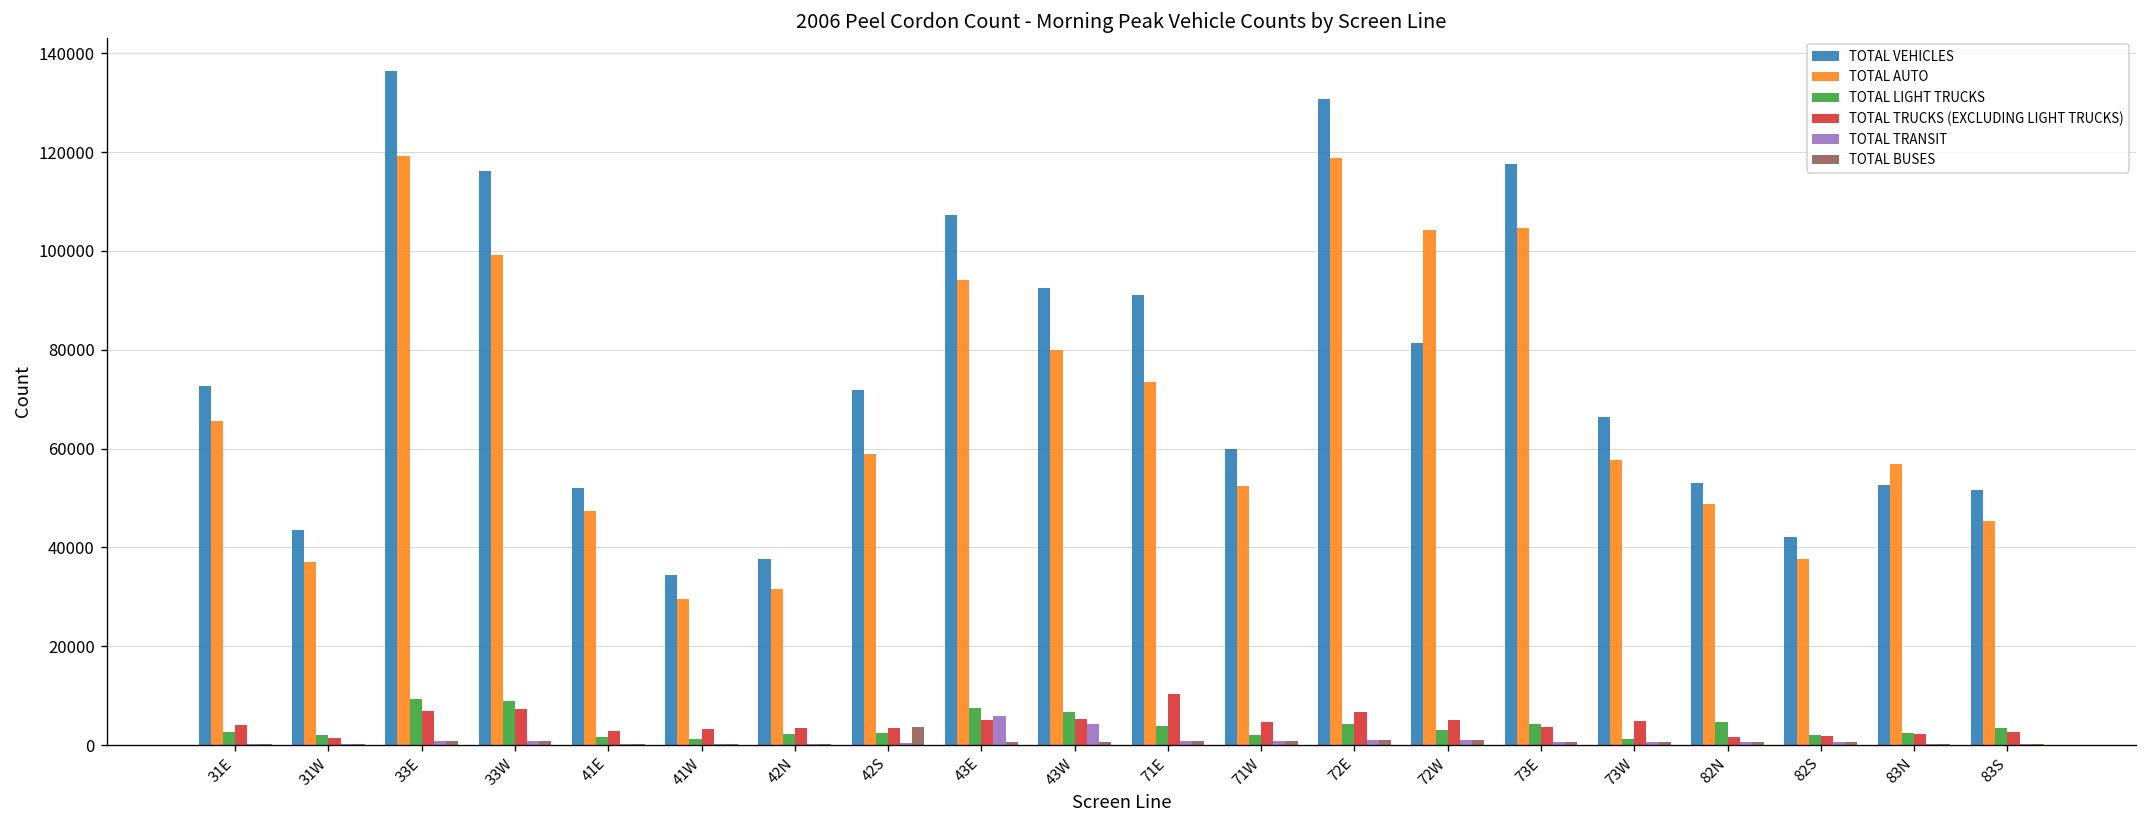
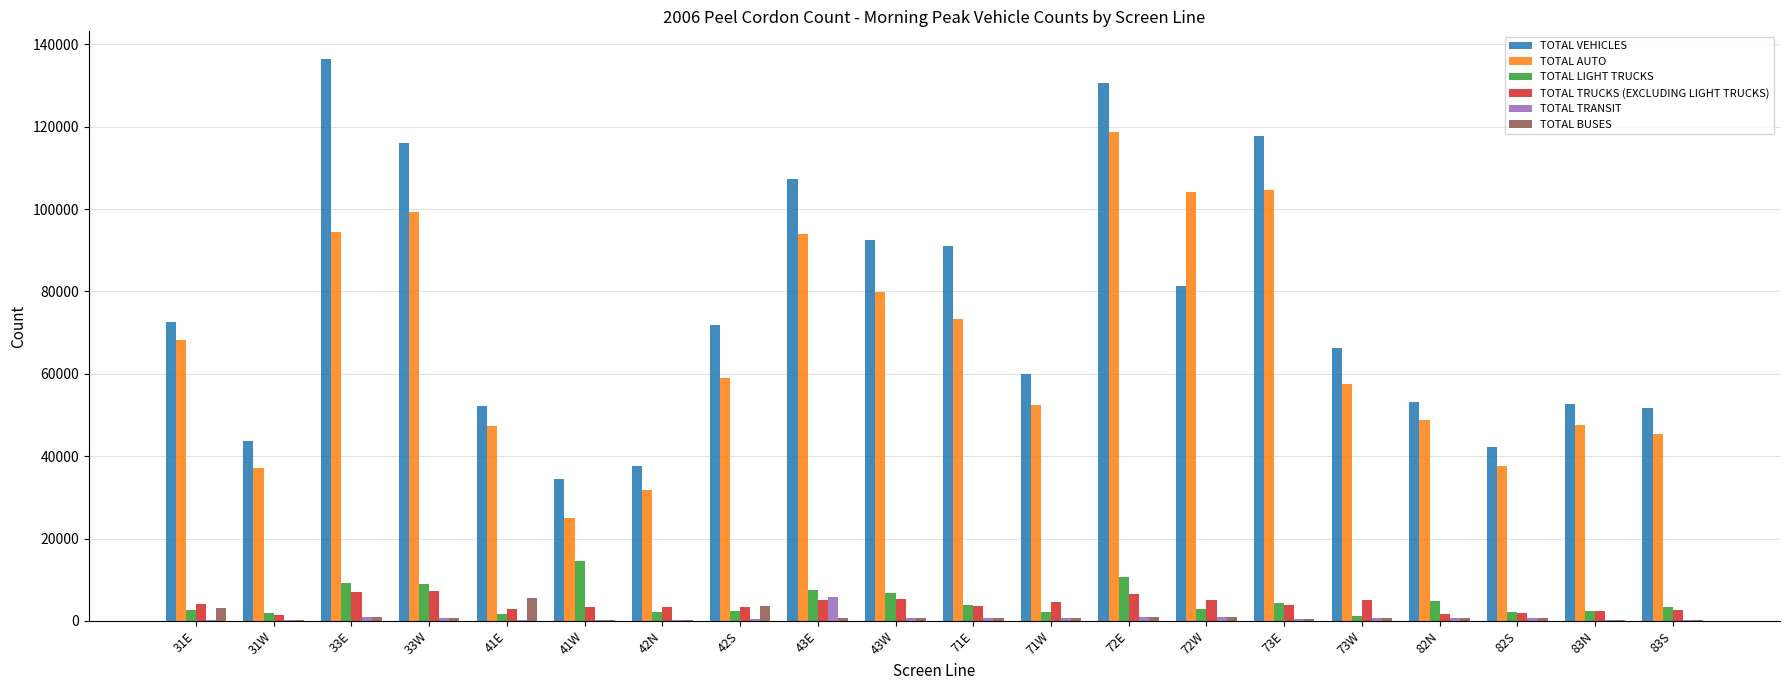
  {
    "TOTAL VEHICLES": {
      "31E": 73000,
      "31W": 44000,
      "33E": 136000,
      "33W": 116000,
      "41E": 52000,
      "41W": 34000,
      "42N": 38000,
      "42S": 72000,
      "43E": 107000,
      "43W": 93000,
      "71E": 91000,
      "71W": 60000,
      "72E": 131000,
      "72W": 81000,
      "73E": 118000,
      "73W": 66000,
      "82N": 53000,
      "82S": 42000,
      "83N": 53000,
      "83S": 52000
    },
    "TOTAL AUTO": {
-     "31E": 66000,
+     "31E": 68000,
      "31W": 37000,
-     "33E": 119000,
+     "33E": 94000,
      "33W": 99000,
      "41E": 47000,
-     "41W": 30000,
+     "41W": 25000,
      "42N": 32000,
      "42S": 59000,
      "43E": 94000,
      "43W": 80000,
      "71E": 73000,
      "71W": 52000,
      "72E": 119000,
      "72W": 104000,
      "73E": 105000,
      "73W": 58000,
      "82N": 49000,
      "82S": 38000,
-     "83N": 57000,
+     "83N": 48000,
      "83S": 45000
    },
    "TOTAL LIGHT TRUCKS": {
      "31E": 3000,
      "31W": 2000,
      "33E": 9000,
      "33W": 9000,
      "41E": 2000,
-     "41W": 1000,
+     "41W": 14000,
      "42N": 2000,
      "42S": 2000,
      "43E": 7000,
      "43W": 7000,
      "71E": 4000,
      "71W": 2000,
-     "72E": 4000,
+     "72E": 11000,
      "72W": 3000,
      "73E": 4000,
      "73W": 1000,
      "82N": 5000,
      "82S": 2000,
      "83N": 2000,
      "83S": 3000
    },
    "TOTAL TRUCKS (EXCLUDING LIGHT TRUCKS)": {
      "31E": 4000,
      "31W": 1000,
      "33E": 7000,
      "33W": 7000,
      "41E": 3000,
      "41W": 3000,
      "42N": 3000,
      "42S": 3000,
      "43E": 5000,
      "43W": 5000,
-     "71E": 10000,
+     "71E": 4000,
      "71W": 5000,
      "72E": 7000,
      "72W": 5000,
      "73E": 4000,
      "73W": 5000,
      "82N": 2000,
      "82S": 2000,
      "83N": 2000,
      "83S": 3000
    },
    "TOTAL TRANSIT": {
      "33E": 1000,
      "33W": 1000,
      "43E": 6000,
-     "43W": 4000,
+     "43W": 1000,
      "71E": 1000,
      "71W": 1000,
      "72E": 1000,
      "72W": 1000,
      "73W": 1000,
      "82N": 1000
    },
    "TOTAL BUSES": {
-     "31E": 0,
+     "31E": 3000,
      "33E": 1000,
      "33W": 1000,
-     "41E": 0,
+     "41E": 6000,
      "42S": 4000,
      "43E": 1000,
      "43W": 1000,
      "71E": 1000,
      "71W": 1000,
      "72E": 1000,
      "72W": 1000,
      "73W": 1000,
      "82N": 1000
    }
  }
